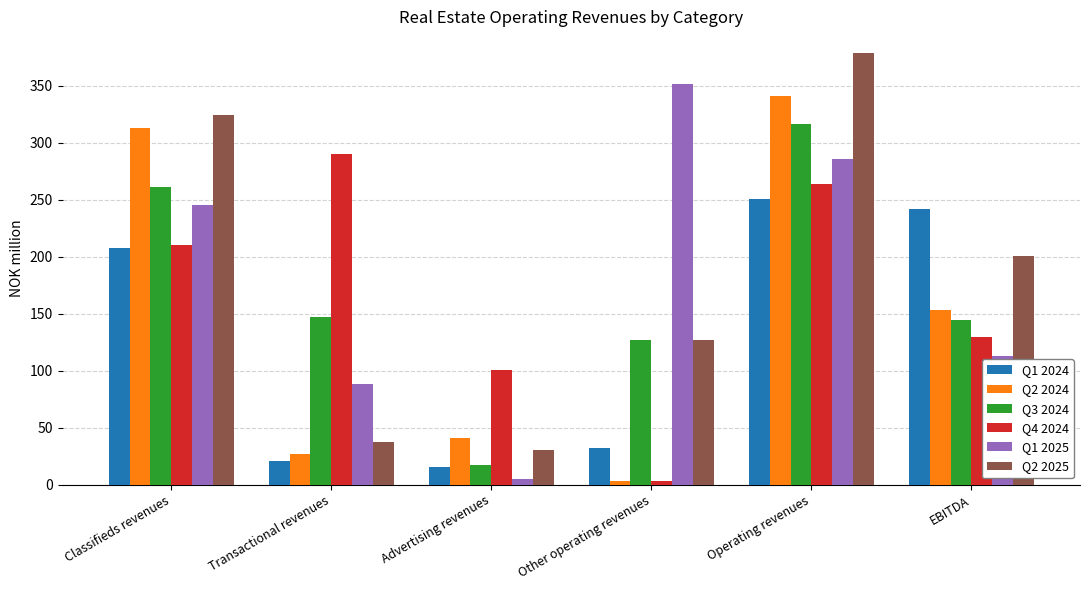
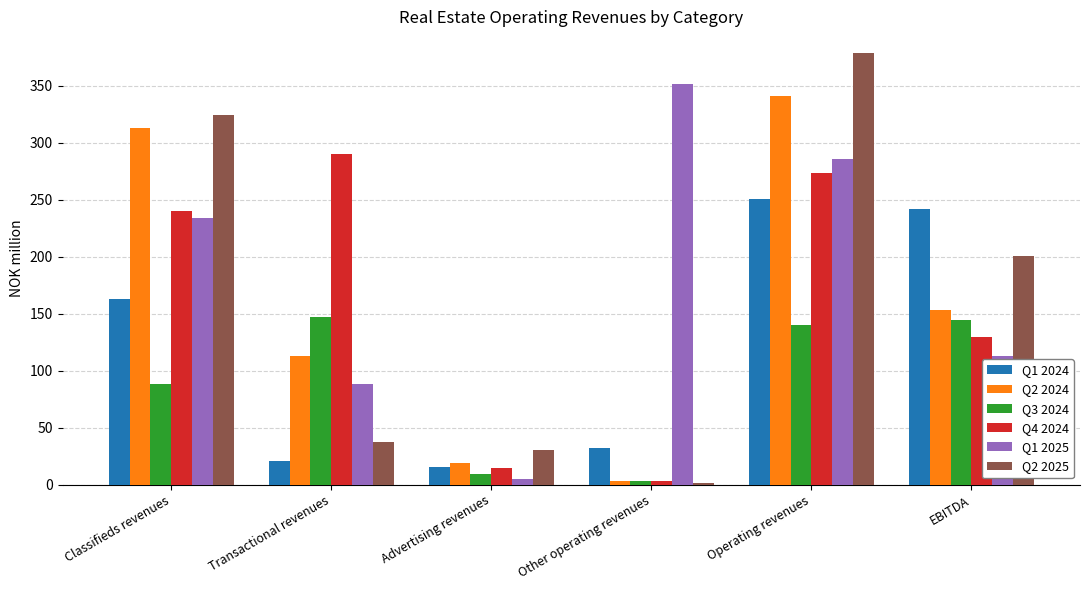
  {
    "Q1 2024": {
-     "Classifieds revenues": 208,
+     "Classifieds revenues": 163,
      "Transactional revenues": 20,
      "Advertising revenues": 16,
      "Other operating revenues": 32,
      "Operating revenues": 250,
      "EBITDA": 241
    },
    "Q2 2024": {
      "Classifieds revenues": 313,
-     "Transactional revenues": 27,
-     "Advertising revenues": 41,
+     "Transactional revenues": 113,
+     "Advertising revenues": 19,
      "Other operating revenues": 3,
      "Operating revenues": 341,
      "EBITDA": 153
    },
    "Q3 2024": {
-     "Classifieds revenues": 261,
+     "Classifieds revenues": 88,
      "Transactional revenues": 147,
-     "Advertising revenues": 17,
-     "Other operating revenues": 127,
-     "Operating revenues": 316,
+     "Advertising revenues": 10,
+     "Other operating revenues": 4,
+     "Operating revenues": 140,
      "EBITDA": 144
    },
    "Q4 2024": {
-     "Classifieds revenues": 210,
+     "Classifieds revenues": 240,
      "Transactional revenues": 290,
-     "Advertising revenues": 100,
+     "Advertising revenues": 15,
      "Other operating revenues": 3,
-     "Operating revenues": 263,
+     "Operating revenues": 273,
      "EBITDA": 129
    },
    "Q1 2025": {
-     "Classifieds revenues": 245,
+     "Classifieds revenues": 234,
      "Transactional revenues": 88,
      "Advertising revenues": 5,
      "Other operating revenues": 351,
      "Operating revenues": 286,
      "EBITDA": 113
    },
    "Q2 2025": {
      "Classifieds revenues": 324,
      "Transactional revenues": 38,
      "Advertising revenues": 30,
-     "Other operating revenues": 127,
+     "Other operating revenues": 1,
      "Operating revenues": 379,
      "EBITDA": 200
    }
  }
